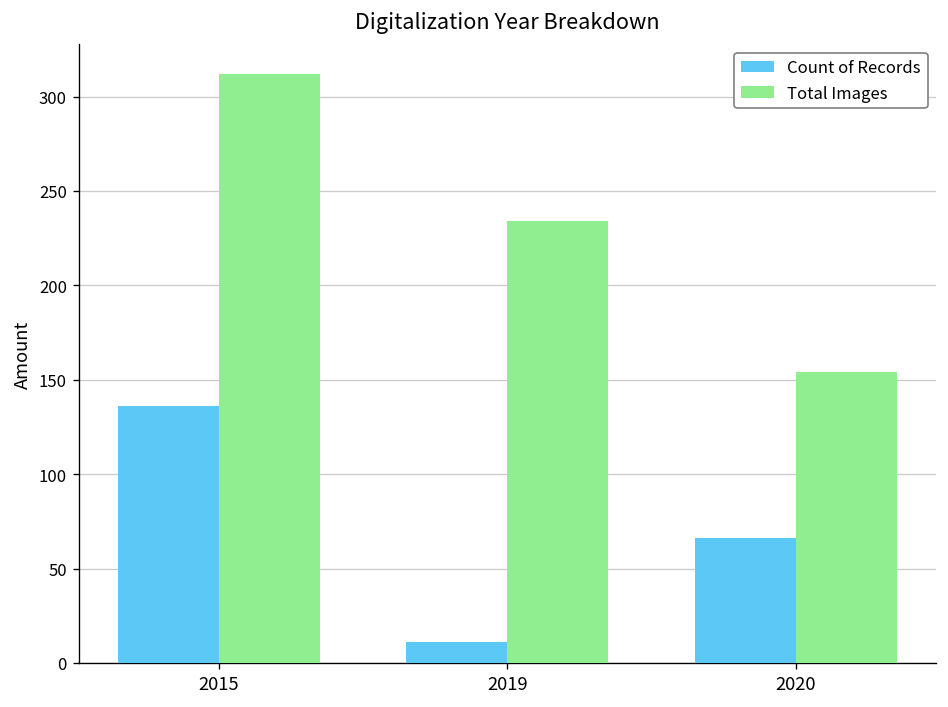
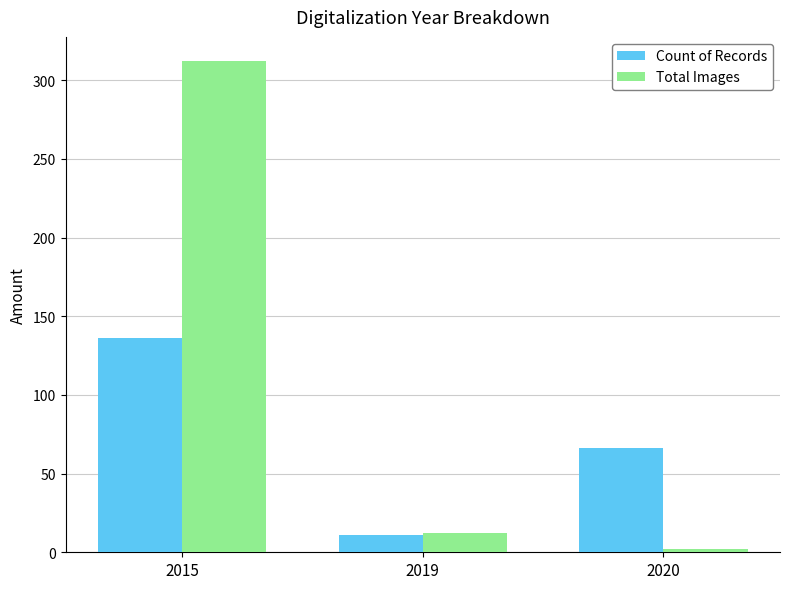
  {
    "Count of Records": {
      "2015": 136,
      "2019": 11,
      "2020": 66
    },
    "Total Images": {
      "2015": 312,
-     "2019": 234,
-     "2020": 154
+     "2019": 12,
+     "2020": 2
    }
  }
